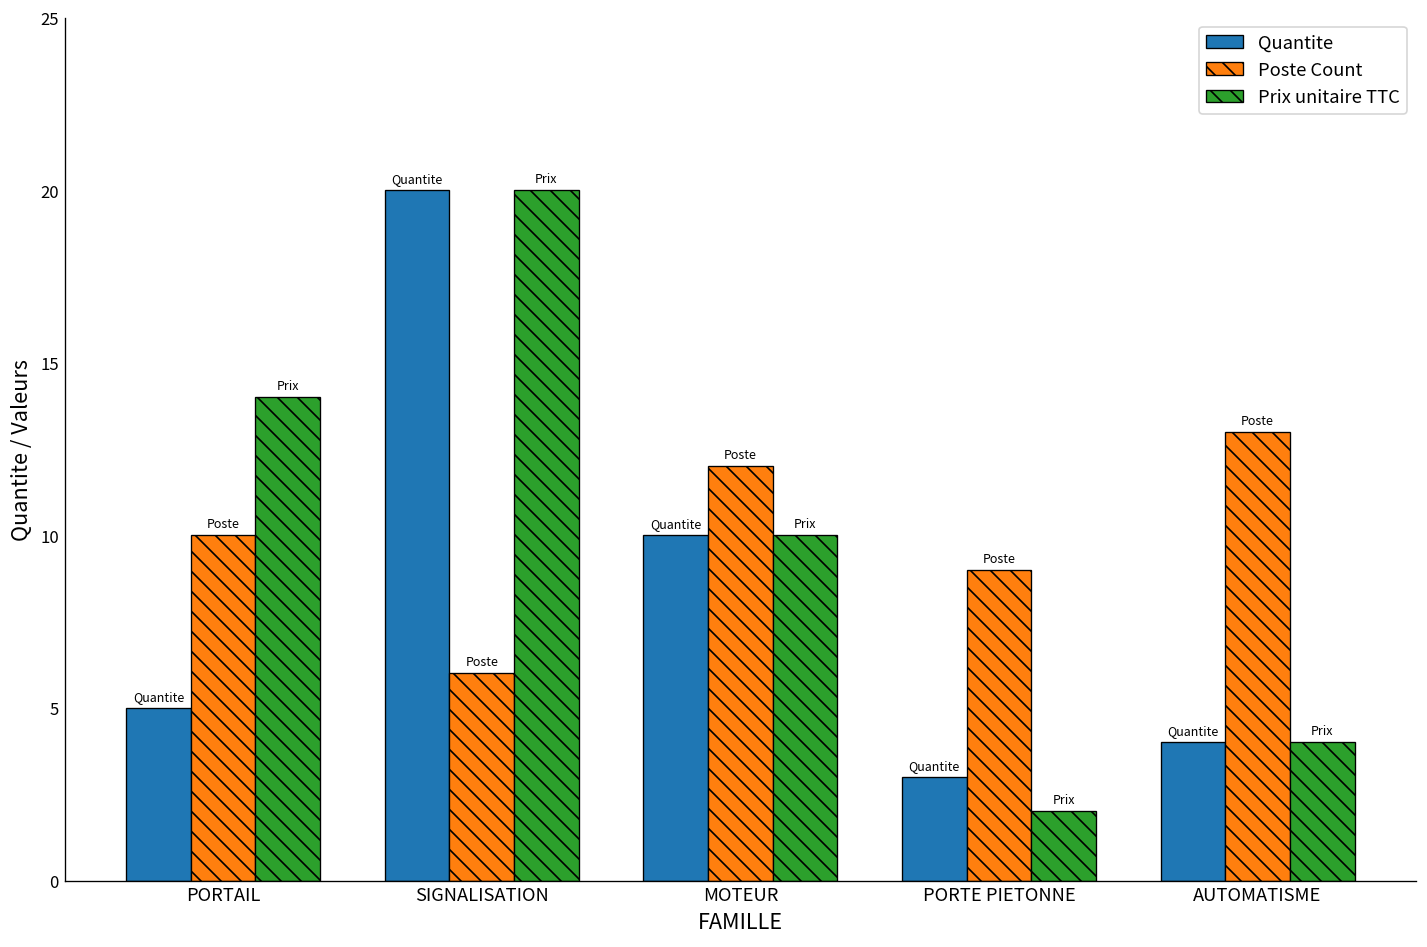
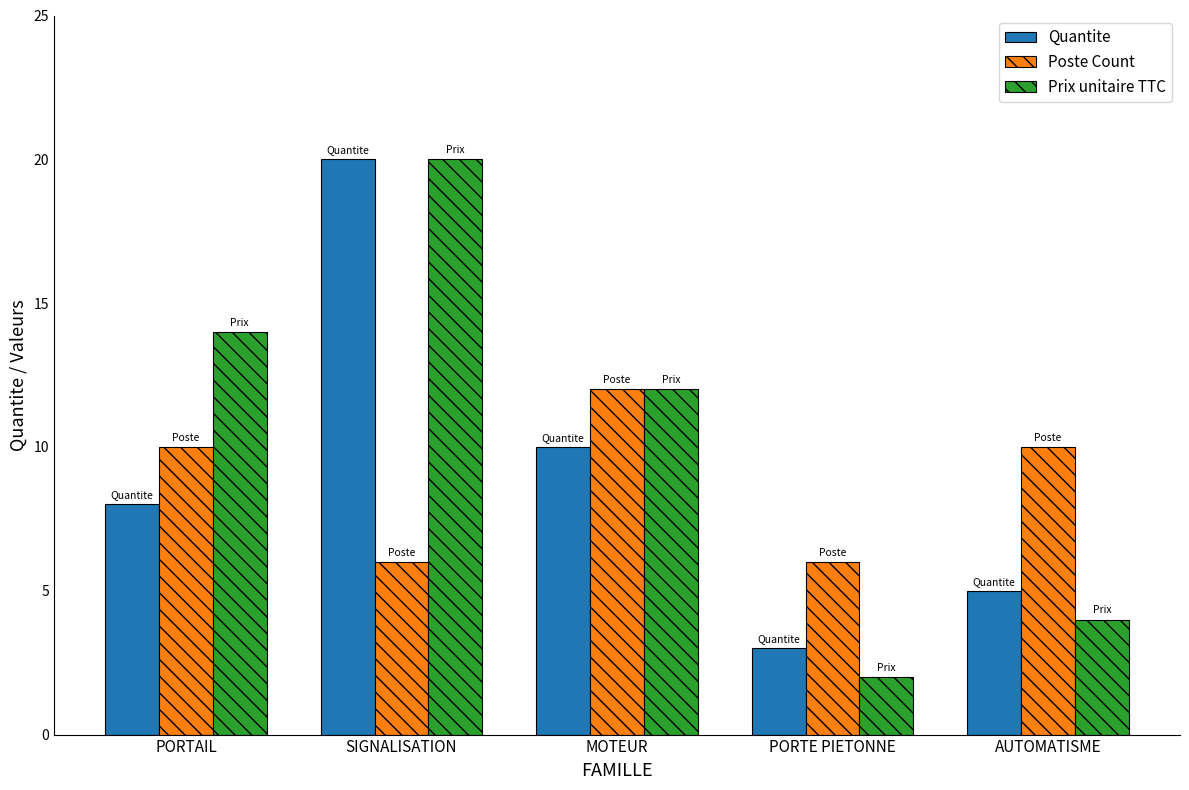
  {
    "Quantite": {
-     "PORTAIL": 5,
+     "PORTAIL": 8,
      "SIGNALISATION": 20,
      "MOTEUR": 10,
      "PORTE PIETONNE": 3,
-     "AUTOMATISME": 4
+     "AUTOMATISME": 5
    },
    "Poste Count": {
      "PORTAIL": 10,
      "SIGNALISATION": 6,
      "MOTEUR": 12,
-     "PORTE PIETONNE": 9,
-     "AUTOMATISME": 13
+     "PORTE PIETONNE": 6,
+     "AUTOMATISME": 10
    },
    "Prix unitaire TTC": {
      "PORTAIL": 14,
      "SIGNALISATION": 20,
-     "MOTEUR": 10,
+     "MOTEUR": 12,
      "PORTE PIETONNE": 2,
      "AUTOMATISME": 4
    }
  }
